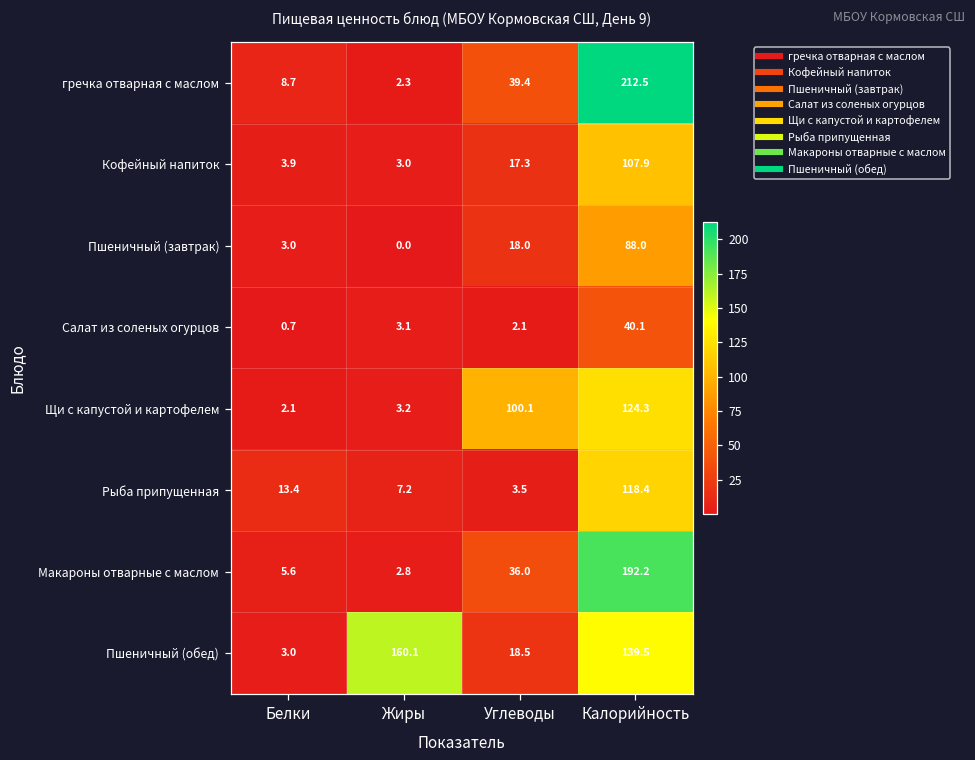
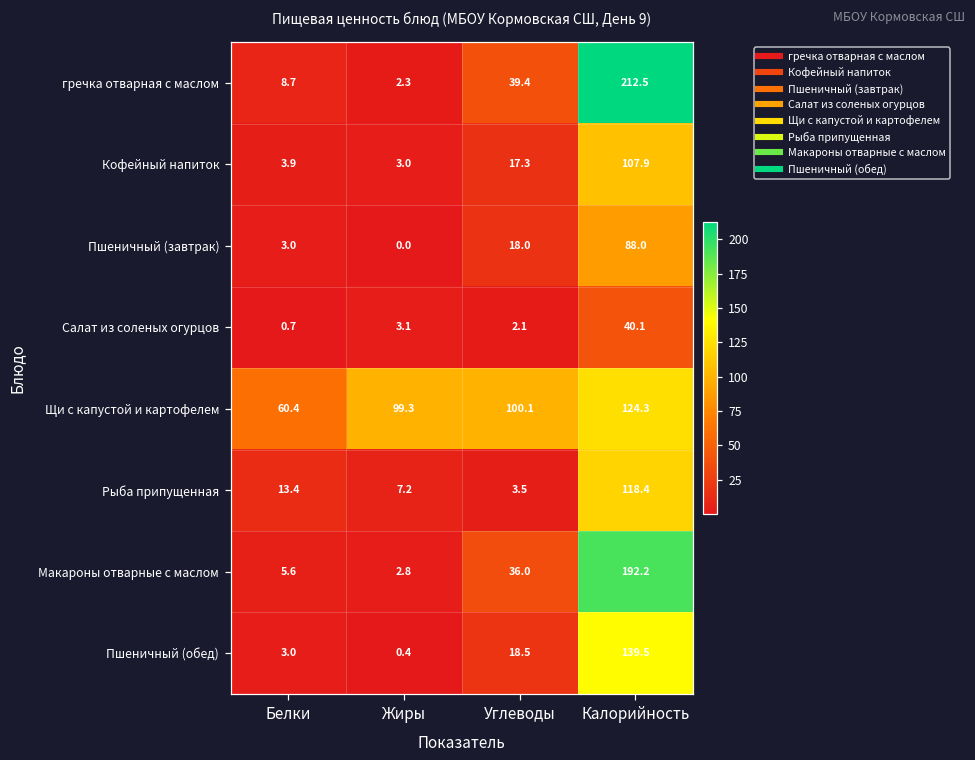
  {
    "гречка отварная с маслом": {
      "Белки": 8.7,
      "Жиры": 2.3,
      "Углеводы": 39.4,
      "Калорийность": 212.5
    },
    "Кофейный напиток": {
      "Белки": 3.9,
      "Жиры": 3.0,
      "Углеводы": 17.3,
      "Калорийность": 107.9
    },
    "Пшеничный (завтрак)": {
      "Белки": 3.0,
      "Жиры": 0.0,
      "Углеводы": 18.0,
      "Калорийность": 88.0
    },
    "Салат из соленых огурцов": {
      "Белки": 0.7,
      "Жиры": 3.1,
      "Углеводы": 2.1,
      "Калорийность": 40.1
    },
    "Щи с капустой и картофелем": {
-     "Белки": 2.1,
-     "Жиры": 3.2,
+     "Белки": 60.4,
+     "Жиры": 99.3,
      "Углеводы": 100.1,
      "Калорийность": 124.3
    },
    "Рыба припущенная": {
      "Белки": 13.4,
      "Жиры": 7.2,
      "Углеводы": 3.5,
      "Калорийность": 118.4
    },
    "Макароны отварные с маслом": {
      "Белки": 5.6,
      "Жиры": 2.8,
      "Углеводы": 36.0,
      "Калорийность": 192.2
    },
    "Пшеничный (обед)": {
      "Белки": 3.0,
-     "Жиры": 160.1,
+     "Жиры": 0.4,
      "Углеводы": 18.5,
      "Калорийность": 139.5
    }
  }
